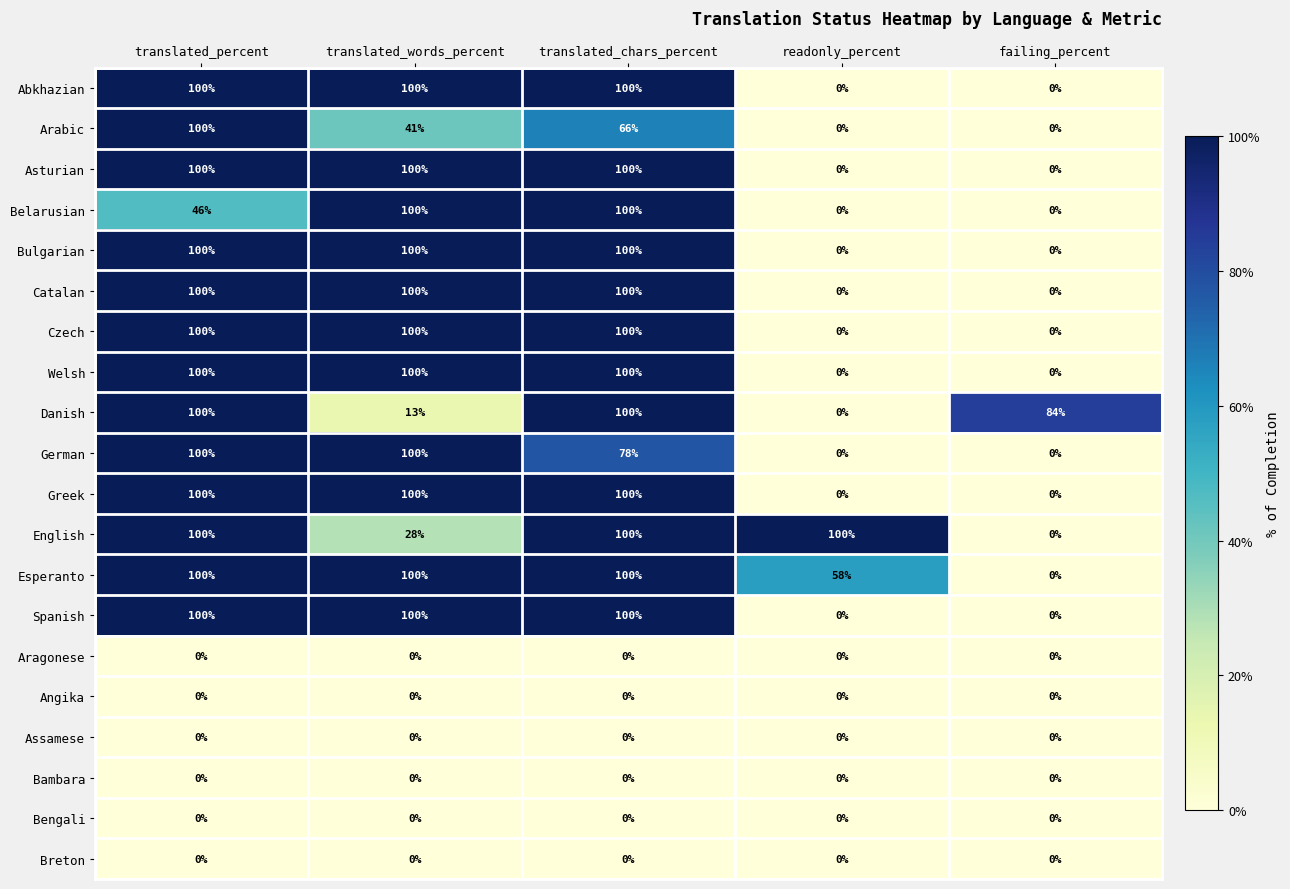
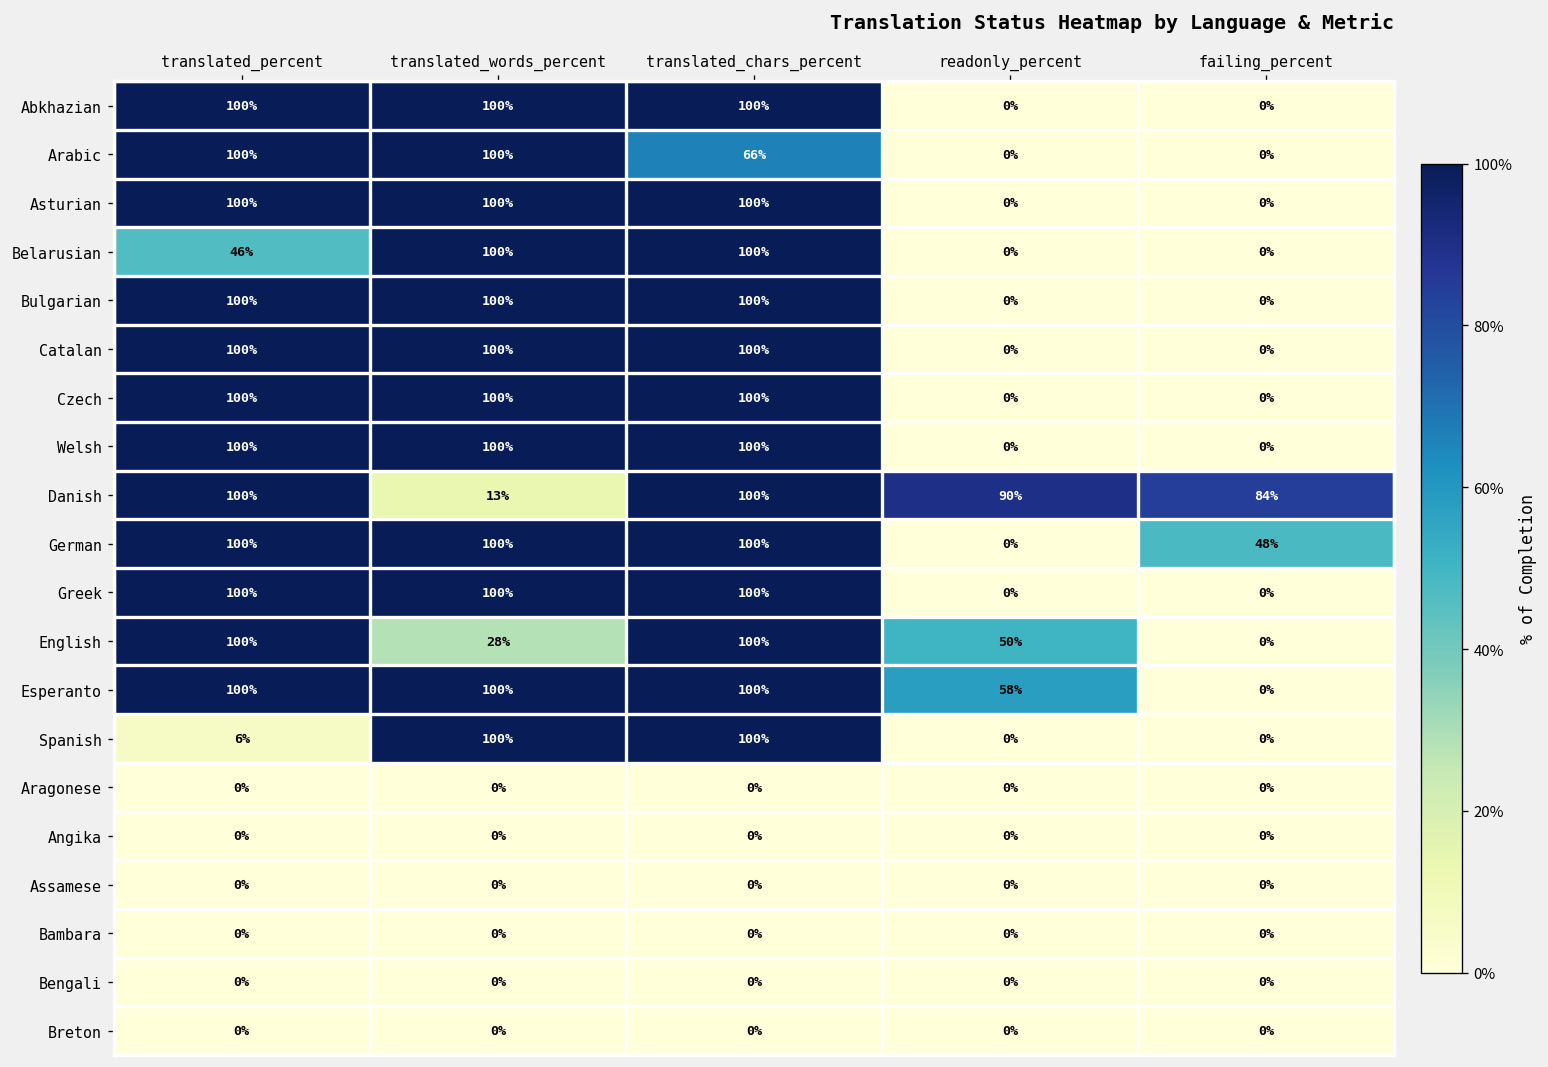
  {
    "Abkhazian": {
      "translated_percent": "100%",
      "translated_words_percent": "100%",
      "translated_chars_percent": "100%",
      "readonly_percent": "0%",
      "failing_percent": "0%"
    },
    "Arabic": {
      "translated_percent": "100%",
-     "translated_words_percent": "41%",
+     "translated_words_percent": "100%",
      "translated_chars_percent": "66%",
      "readonly_percent": "0%",
      "failing_percent": "0%"
    },
    "Asturian": {
      "translated_percent": "100%",
      "translated_words_percent": "100%",
      "translated_chars_percent": "100%",
      "readonly_percent": "0%",
      "failing_percent": "0%"
    },
    "Belarusian": {
      "translated_percent": "46%",
      "translated_words_percent": "100%",
      "translated_chars_percent": "100%",
      "readonly_percent": "0%",
      "failing_percent": "0%"
    },
    "Bulgarian": {
      "translated_percent": "100%",
      "translated_words_percent": "100%",
      "translated_chars_percent": "100%",
      "readonly_percent": "0%",
      "failing_percent": "0%"
    },
    "Catalan": {
      "translated_percent": "100%",
      "translated_words_percent": "100%",
      "translated_chars_percent": "100%",
      "readonly_percent": "0%",
      "failing_percent": "0%"
    },
    "Czech": {
      "translated_percent": "100%",
      "translated_words_percent": "100%",
      "translated_chars_percent": "100%",
      "readonly_percent": "0%",
      "failing_percent": "0%"
    },
    "Welsh": {
      "translated_percent": "100%",
      "translated_words_percent": "100%",
      "translated_chars_percent": "100%",
      "readonly_percent": "0%",
      "failing_percent": "0%"
    },
    "Danish": {
      "translated_percent": "100%",
      "translated_words_percent": "13%",
      "translated_chars_percent": "100%",
-     "readonly_percent": "0%",
+     "readonly_percent": "90%",
      "failing_percent": "84%"
    },
    "German": {
      "translated_percent": "100%",
      "translated_words_percent": "100%",
-     "translated_chars_percent": "78%",
+     "translated_chars_percent": "100%",
      "readonly_percent": "0%",
-     "failing_percent": "0%"
+     "failing_percent": "48%"
    },
    "Greek": {
      "translated_percent": "100%",
      "translated_words_percent": "100%",
      "translated_chars_percent": "100%",
      "readonly_percent": "0%",
      "failing_percent": "0%"
    },
    "English": {
      "translated_percent": "100%",
      "translated_words_percent": "28%",
      "translated_chars_percent": "100%",
-     "readonly_percent": "100%",
+     "readonly_percent": "50%",
      "failing_percent": "0%"
    },
    "Esperanto": {
      "translated_percent": "100%",
      "translated_words_percent": "100%",
      "translated_chars_percent": "100%",
      "readonly_percent": "58%",
      "failing_percent": "0%"
    },
    "Spanish": {
-     "translated_percent": "100%",
+     "translated_percent": "6%",
      "translated_words_percent": "100%",
      "translated_chars_percent": "100%",
      "readonly_percent": "0%",
      "failing_percent": "0%"
    },
    "Aragonese": {
      "translated_percent": "0%",
      "translated_words_percent": "0%",
      "translated_chars_percent": "0%",
      "readonly_percent": "0%",
      "failing_percent": "0%"
    },
    "Angika": {
      "translated_percent": "0%",
      "translated_words_percent": "0%",
      "translated_chars_percent": "0%",
      "readonly_percent": "0%",
      "failing_percent": "0%"
    },
    "Assamese": {
      "translated_percent": "0%",
      "translated_words_percent": "0%",
      "translated_chars_percent": "0%",
      "readonly_percent": "0%",
      "failing_percent": "0%"
    },
    "Bambara": {
      "translated_percent": "0%",
      "translated_words_percent": "0%",
      "translated_chars_percent": "0%",
      "readonly_percent": "0%",
      "failing_percent": "0%"
    },
    "Bengali": {
      "translated_percent": "0%",
      "translated_words_percent": "0%",
      "translated_chars_percent": "0%",
      "readonly_percent": "0%",
      "failing_percent": "0%"
    },
    "Breton": {
      "translated_percent": "0%",
      "translated_words_percent": "0%",
      "translated_chars_percent": "0%",
      "readonly_percent": "0%",
      "failing_percent": "0%"
    }
  }
